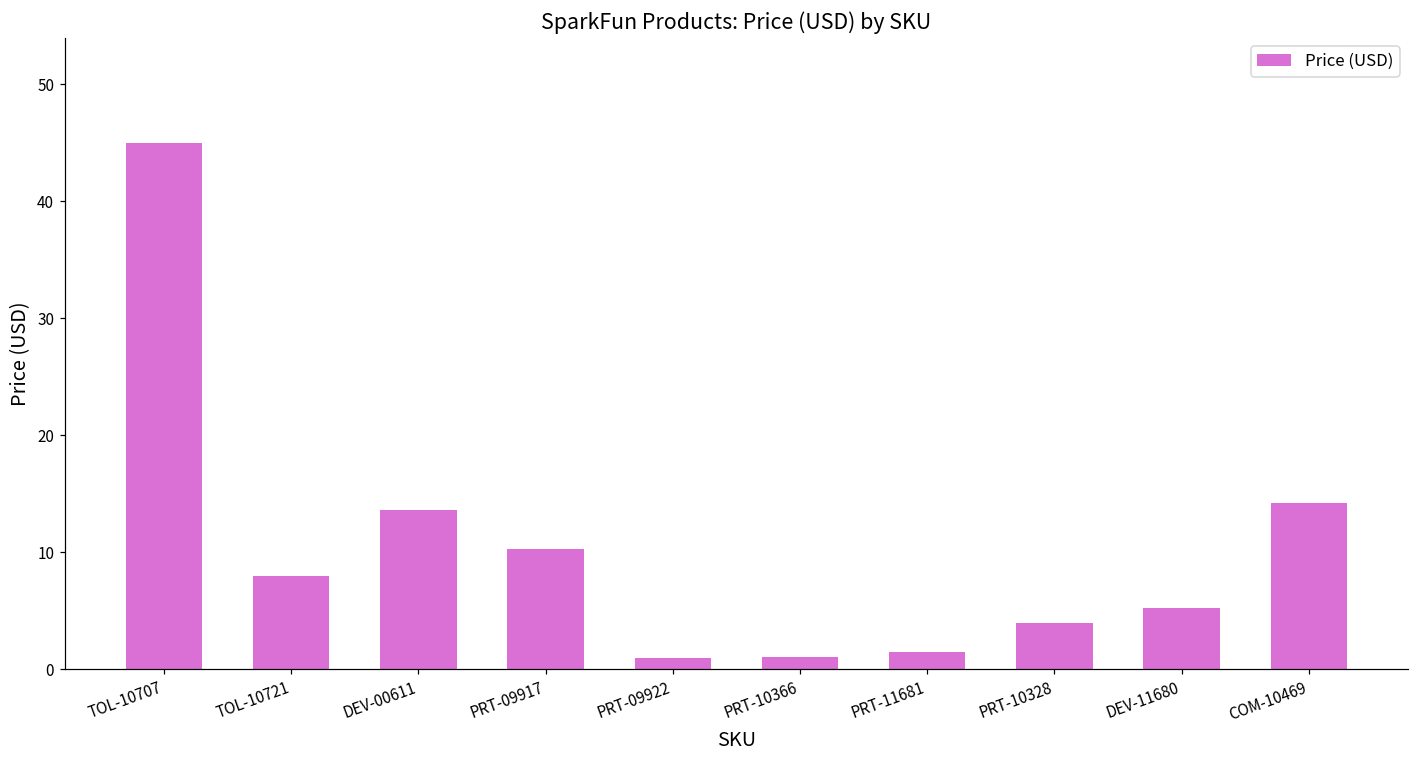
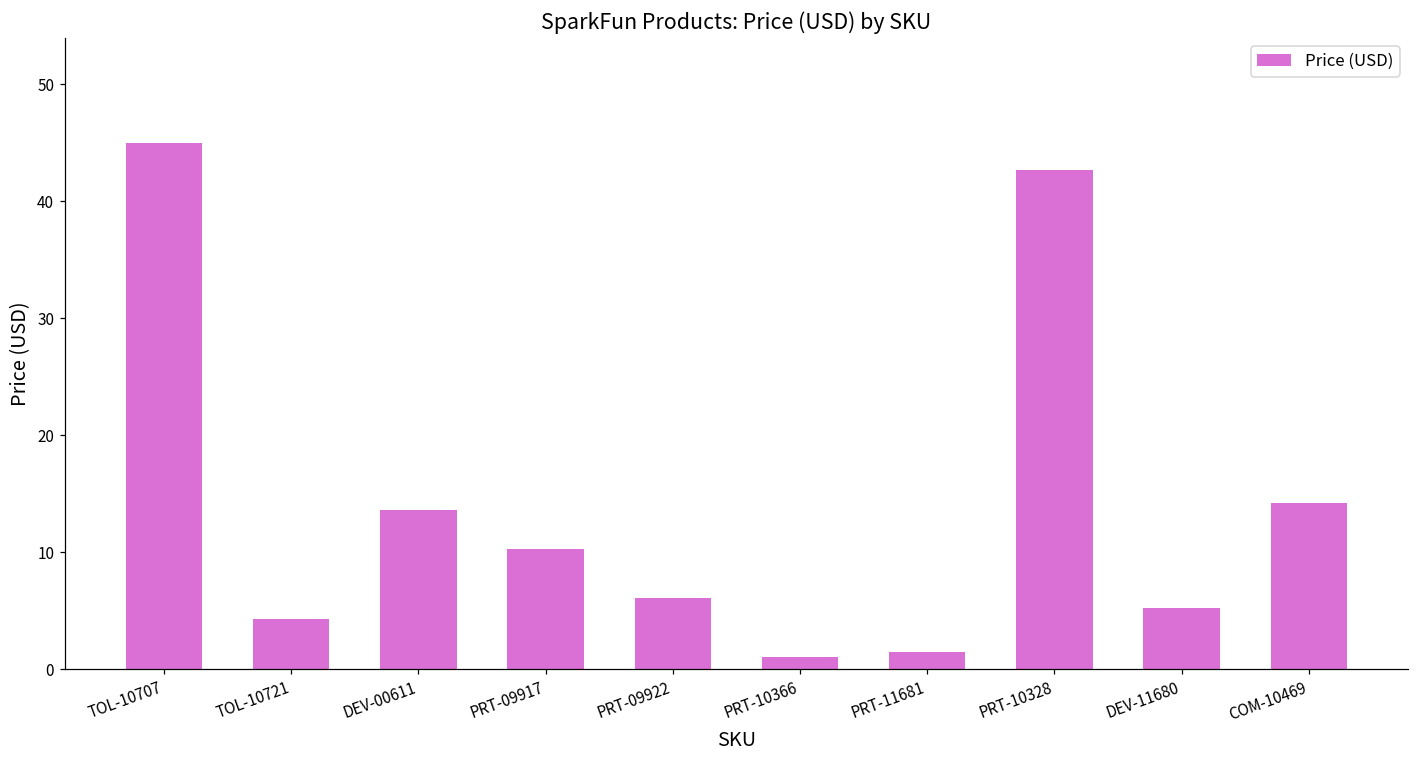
  {
    "TOL-10707": 45.0,
-   "TOL-10721": 8.0,
+   "TOL-10721": 4.3,
    "DEV-00611": 13.6,
    "PRT-09917": 10.3,
-   "PRT-09922": 1.0,
+   "PRT-09922": 6.1,
    "PRT-10366": 1.1,
    "PRT-11681": 1.5,
-   "PRT-10328": 4.0,
+   "PRT-10328": 42.7,
    "DEV-11680": 5.3,
    "COM-10469": 14.2
  }
